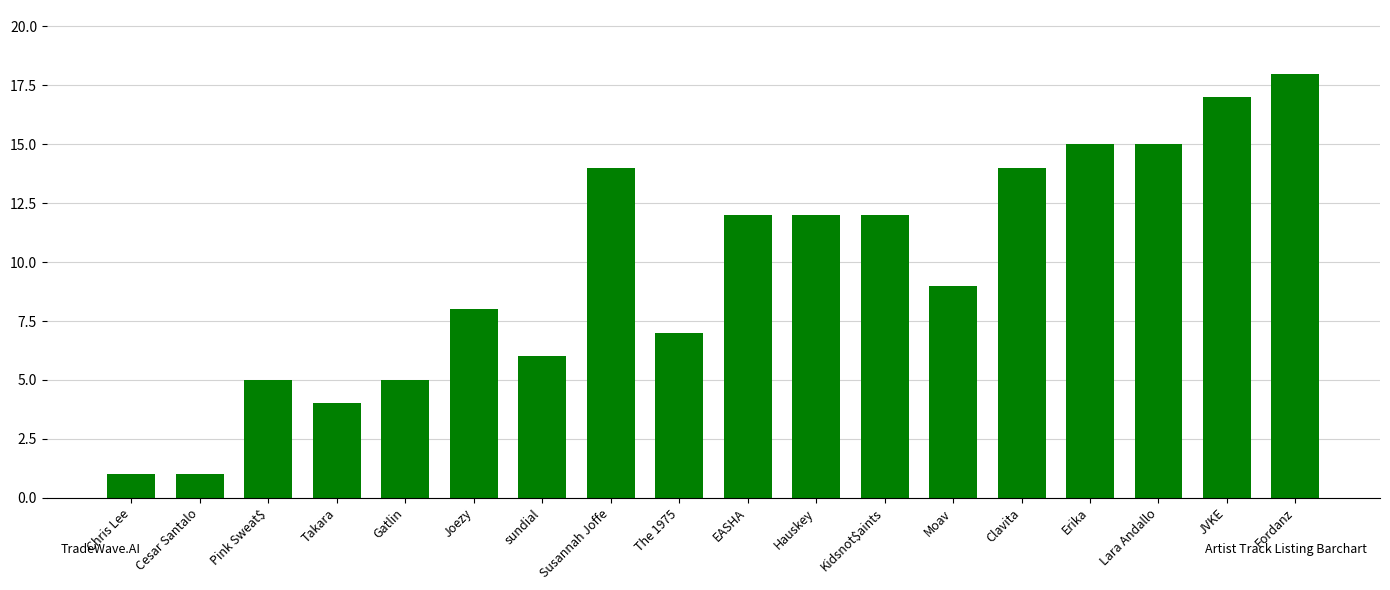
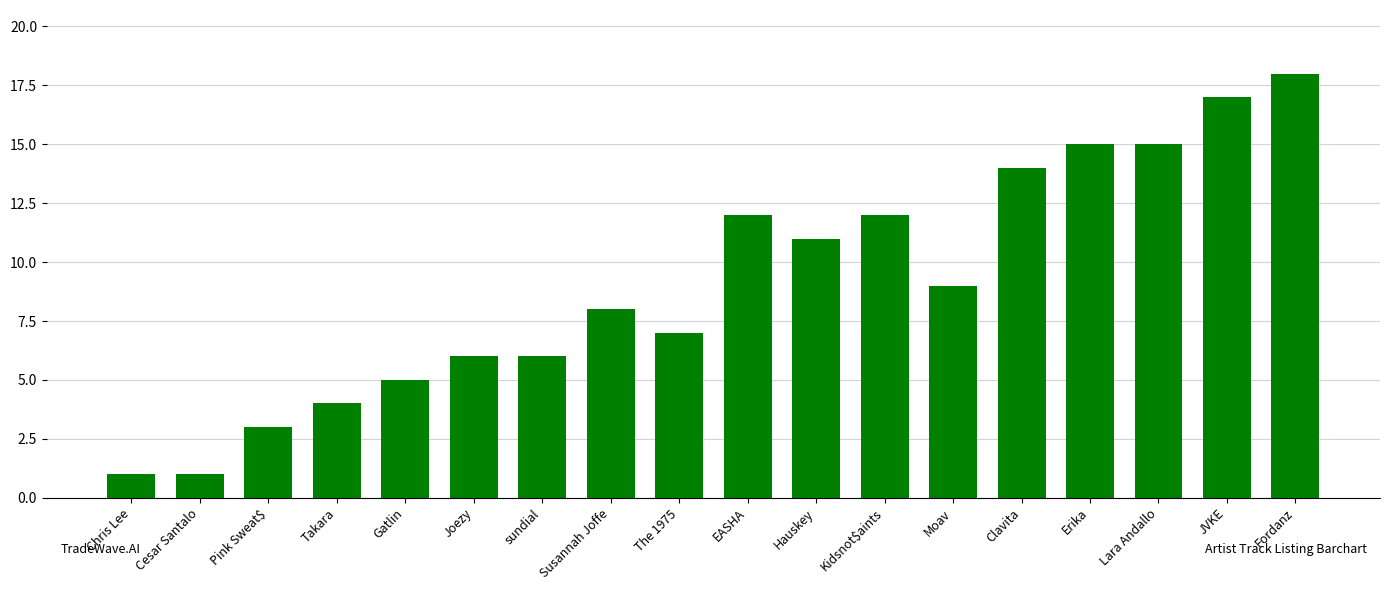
  {
    "Chris Lee": 1,
    "Cesar Santalo": 1,
-   "Pink Sweat$": 5,
+   "Pink Sweat$": 3,
    "Takara": 4,
    "Gatlin": 5,
-   "Joezy": 8,
+   "Joezy": 6,
    "sundial": 6,
-   "Susannah Joffe": 14,
+   "Susannah Joffe": 8,
    "The 1975": 7,
    "EASHA": 12,
-   "Hauskey": 12,
+   "Hauskey": 11,
    "Kidsnot$aints": 12,
    "Moav": 9,
    "Clavita": 14,
    "Erika": 15,
    "Lara Andallo": 15,
    "JVKE": 17,
    "Fordanz": 18
  }
